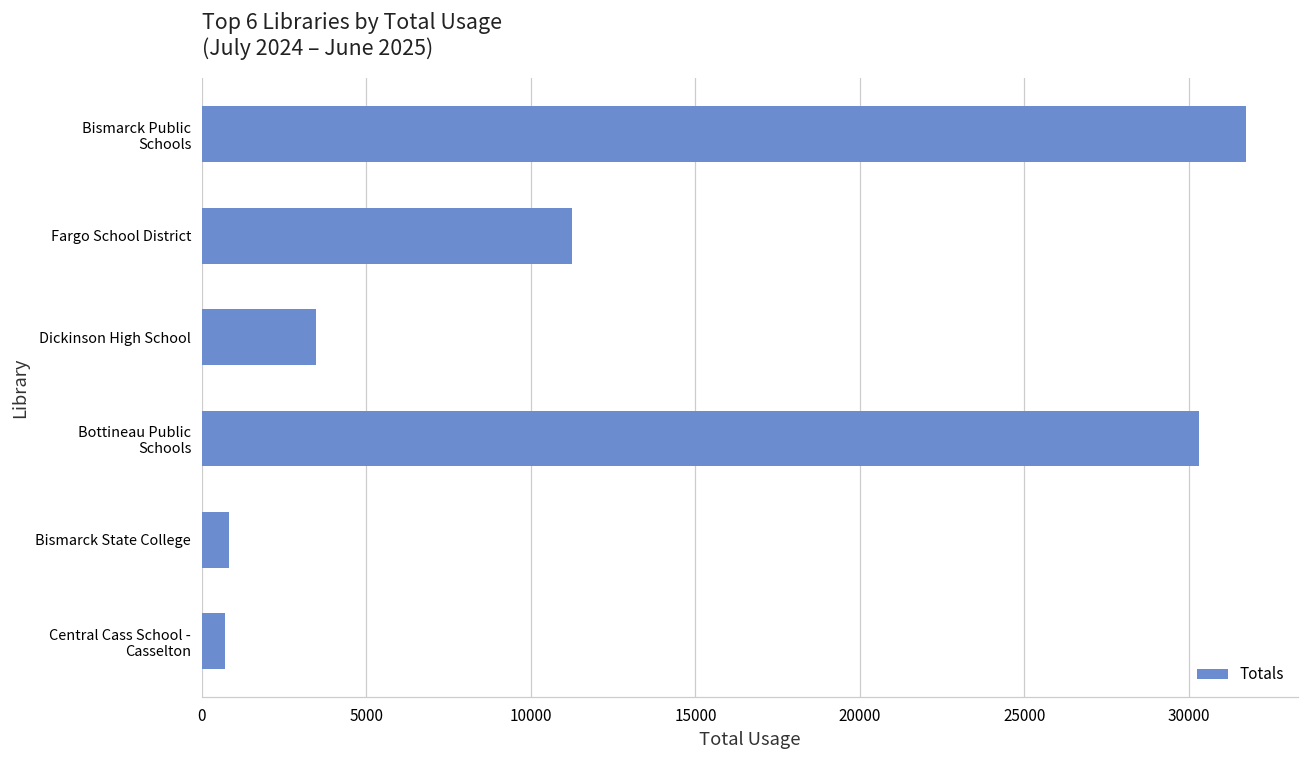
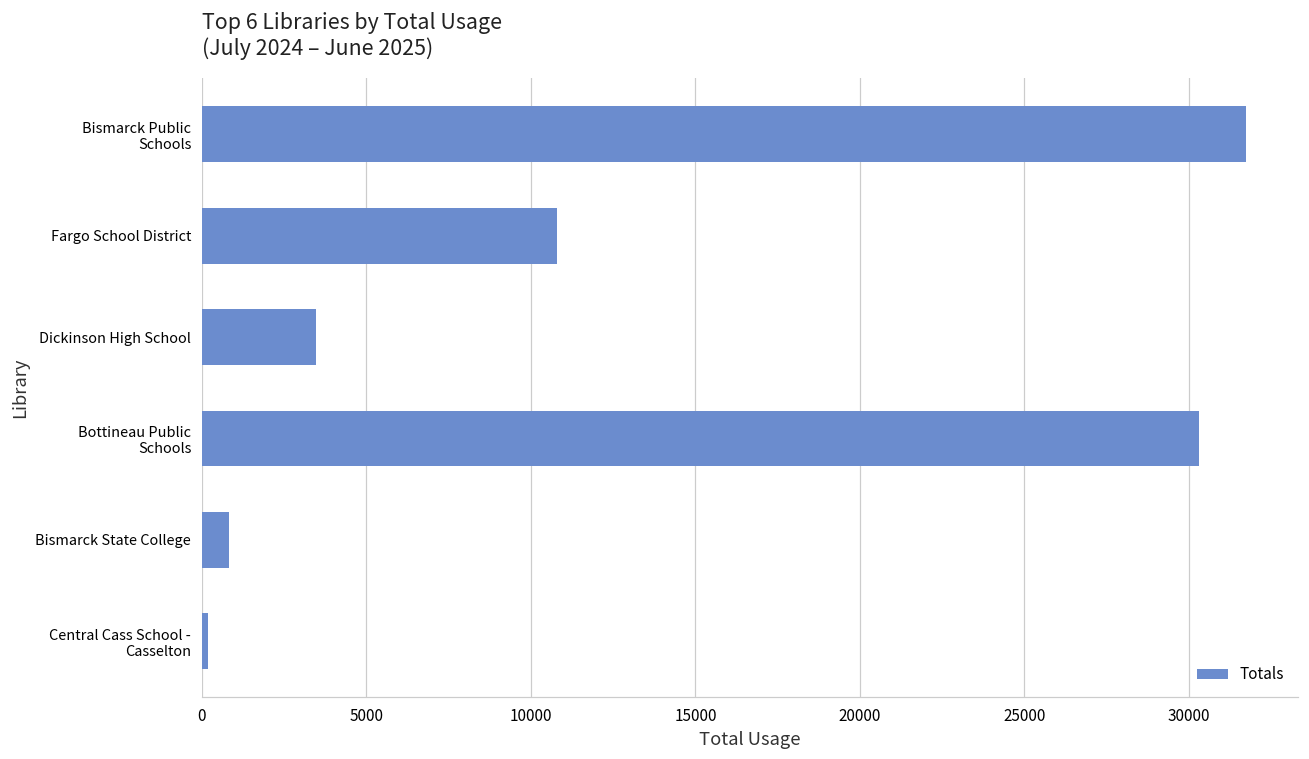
  {
    "Bismarck Public Schools": 31700,
-   "Fargo School District": 11300,
+   "Fargo School District": 10800,
    "Dickinson High School": 3500,
    "Bottineau Public Schools": 30300,
    "Bismarck State College": 800,
-   "Central Cass School - Casselton": 700
+   "Central Cass School - Casselton": 200
  }
